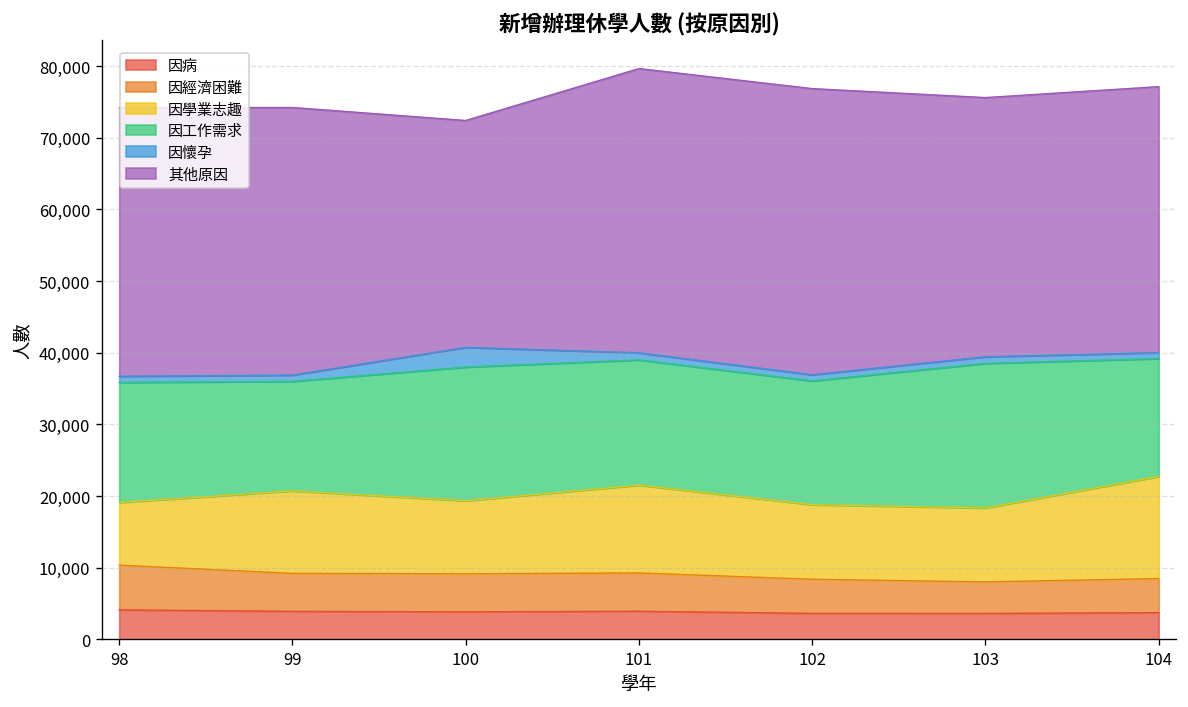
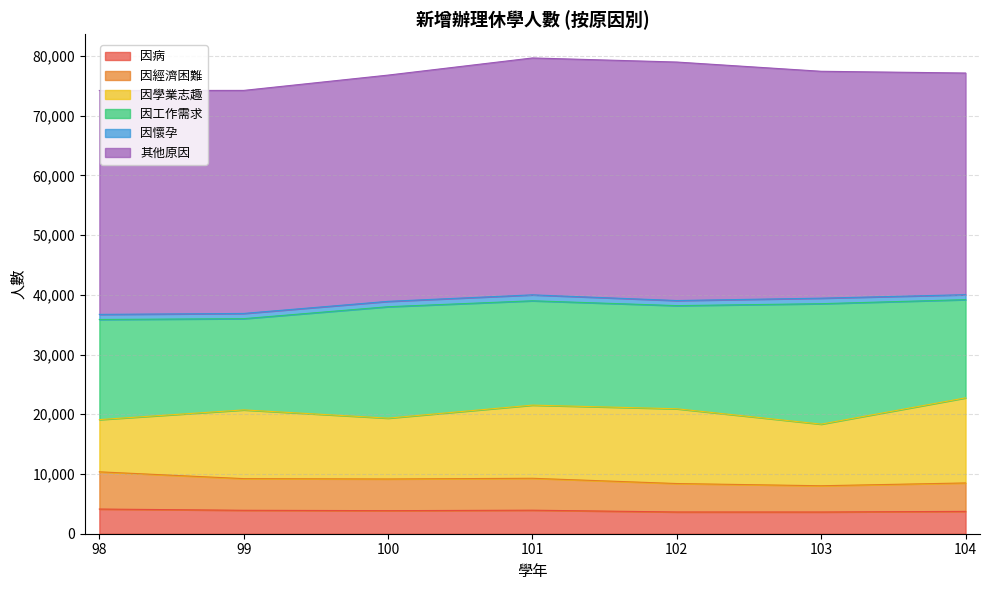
  {
    "因學業志趣": {
      "98": "9,000",
      "99": "12,000",
      "100": "10,000",
      "101": "12,000",
-     "102": "10,000",
+     "102": "13,000",
      "103": "10,000",
      "104": "14,000"
    },
    "因工作需求": {
      "98": "17,000",
      "99": "15,000",
      "100": "19,000",
      "101": "17,000",
      "102": "17,000",
      "103": "20,000",
      "104": "16,000"
    },
    "因懷孕": {
      "98": "1,000",
      "99": "1,000",
-     "100": "3,000",
+     "100": "1,000",
      "101": "1,000",
      "102": "1,000",
      "103": "1,000",
      "104": "1,000"
    },
    "其他原因": {
      "98": "37,000",
      "99": "37,000",
-     "100": "32,000",
+     "100": "38,000",
      "101": "40,000",
      "102": "40,000",
-     "103": "36,000",
+     "103": "38,000",
      "104": "37,000"
    }
  }
